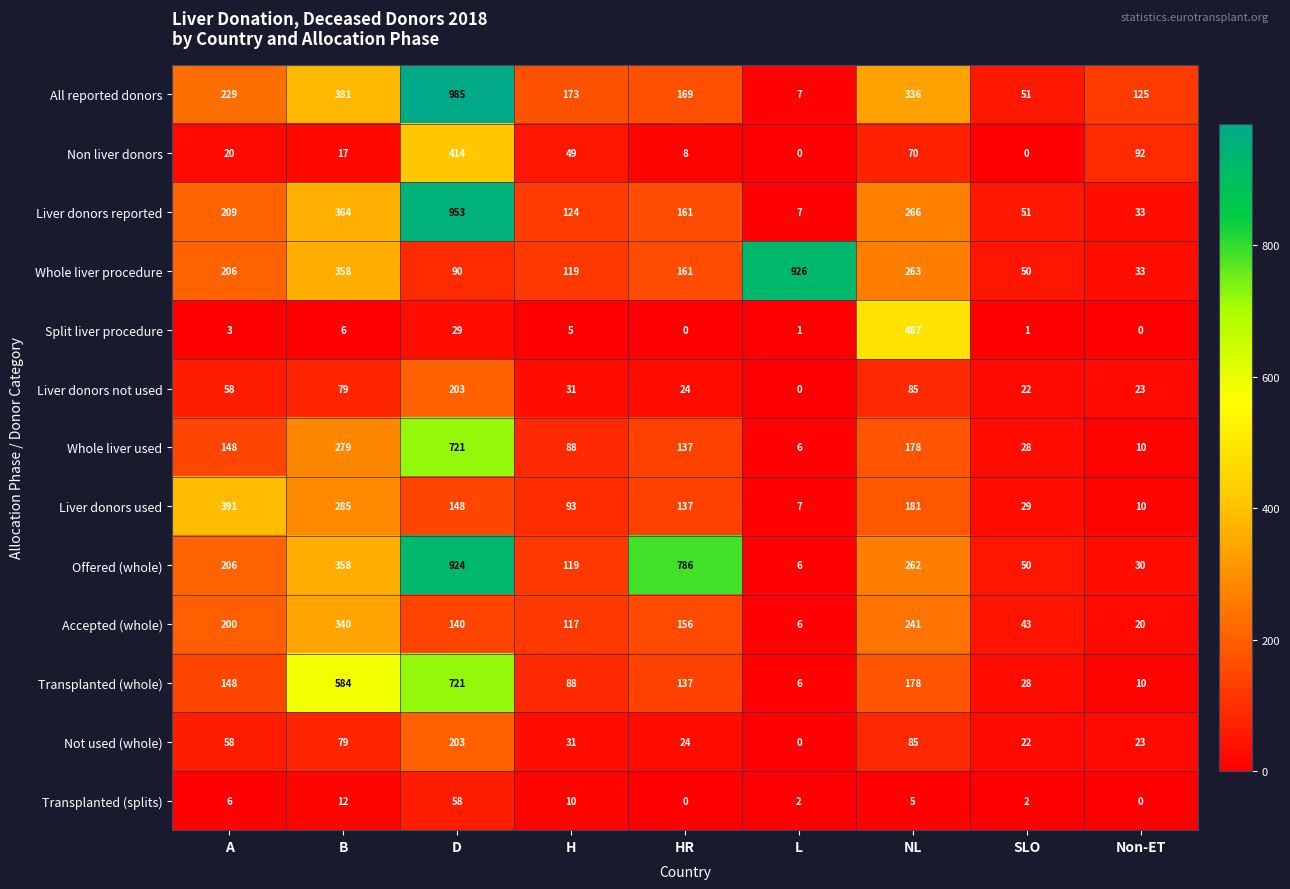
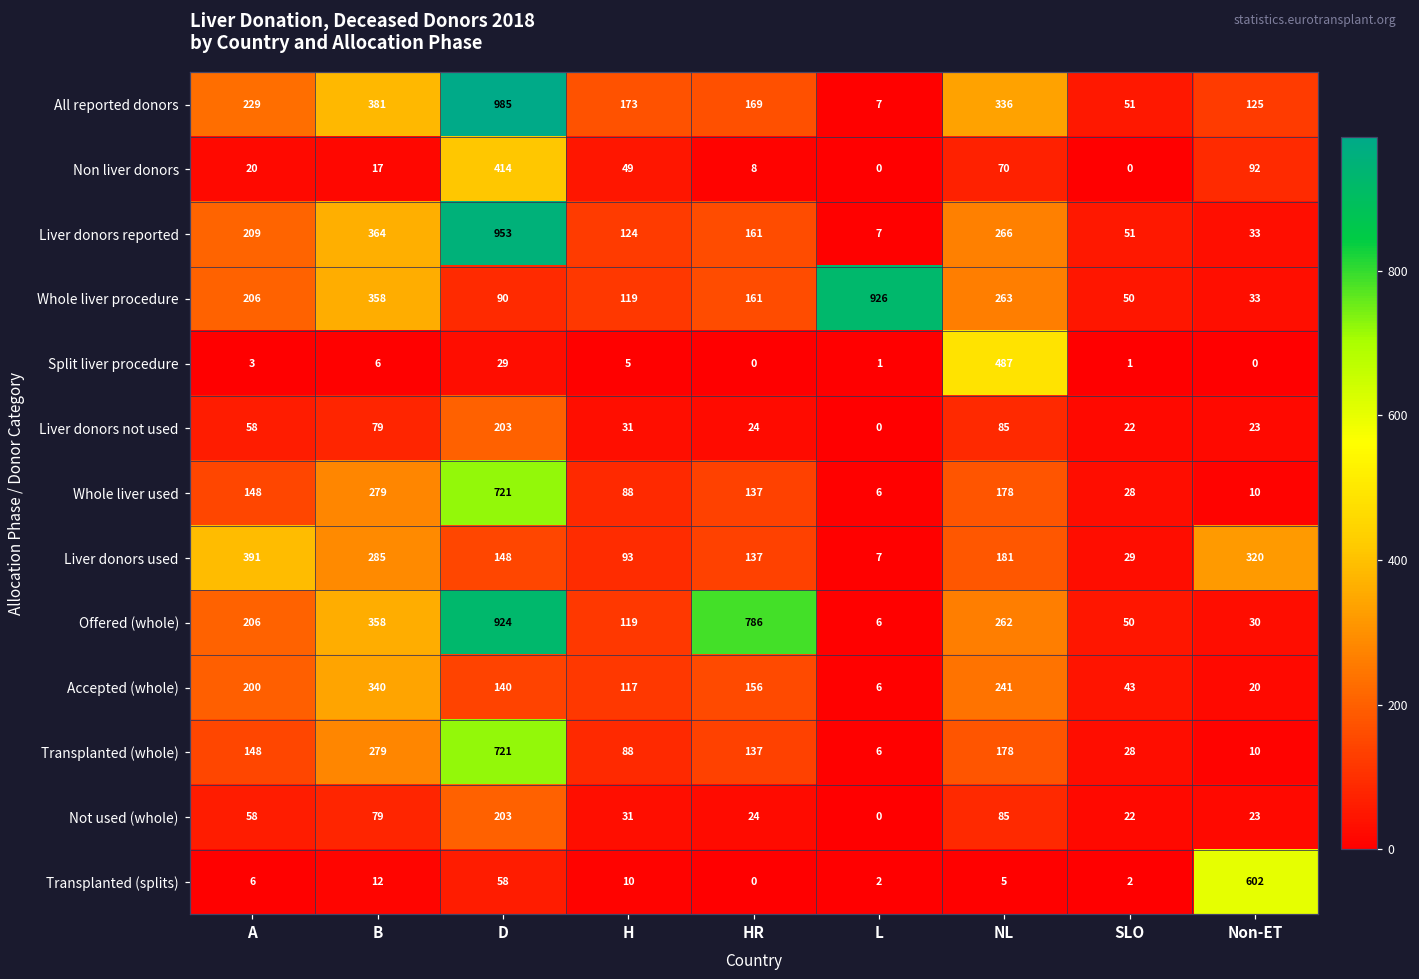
  {
    "All reported donors": {
      "A": 229,
      "B": 381,
      "D": 985,
      "H": 173,
      "HR": 169,
      "L": 7,
      "NL": 336,
      "SLO": 51,
      "Non-ET": 125
    },
    "Non liver donors": {
      "A": 20,
      "B": 17,
      "D": 414,
      "H": 49,
      "HR": 8,
      "L": 0,
      "NL": 70,
      "SLO": 0,
      "Non-ET": 92
    },
    "Liver donors reported": {
      "A": 209,
      "B": 364,
      "D": 953,
      "H": 124,
      "HR": 161,
      "L": 7,
      "NL": 266,
      "SLO": 51,
      "Non-ET": 33
    },
    "Whole liver procedure": {
      "A": 206,
      "B": 358,
      "D": 90,
      "H": 119,
      "HR": 161,
      "L": 926,
      "NL": 263,
      "SLO": 50,
      "Non-ET": 33
    },
    "Split liver procedure": {
      "A": 3,
      "B": 6,
      "D": 29,
      "H": 5,
      "HR": 0,
      "L": 1,
      "NL": 487,
      "SLO": 1,
      "Non-ET": 0
    },
    "Liver donors not used": {
      "A": 58,
      "B": 79,
      "D": 203,
      "H": 31,
      "HR": 24,
      "L": 0,
      "NL": 85,
      "SLO": 22,
      "Non-ET": 23
    },
    "Whole liver used": {
      "A": 148,
      "B": 279,
      "D": 721,
      "H": 88,
      "HR": 137,
      "L": 6,
      "NL": 178,
      "SLO": 28,
      "Non-ET": 10
    },
    "Liver donors used": {
      "A": 391,
      "B": 285,
      "D": 148,
      "H": 93,
      "HR": 137,
      "L": 7,
      "NL": 181,
      "SLO": 29,
-     "Non-ET": 10
+     "Non-ET": 320
    },
    "Offered (whole)": {
      "A": 206,
      "B": 358,
      "D": 924,
      "H": 119,
      "HR": 786,
      "L": 6,
      "NL": 262,
      "SLO": 50,
      "Non-ET": 30
    },
    "Accepted (whole)": {
      "A": 200,
      "B": 340,
      "D": 140,
      "H": 117,
      "HR": 156,
      "L": 6,
      "NL": 241,
      "SLO": 43,
      "Non-ET": 20
    },
    "Transplanted (whole)": {
      "A": 148,
-     "B": 584,
+     "B": 279,
      "D": 721,
      "H": 88,
      "HR": 137,
      "L": 6,
      "NL": 178,
      "SLO": 28,
      "Non-ET": 10
    },
    "Not used (whole)": {
      "A": 58,
      "B": 79,
      "D": 203,
      "H": 31,
      "HR": 24,
      "L": 0,
      "NL": 85,
      "SLO": 22,
      "Non-ET": 23
    },
    "Transplanted (splits)": {
      "A": 6,
      "B": 12,
      "D": 58,
      "H": 10,
      "HR": 0,
      "L": 2,
      "NL": 5,
      "SLO": 2,
-     "Non-ET": 0
+     "Non-ET": 602
    }
  }
